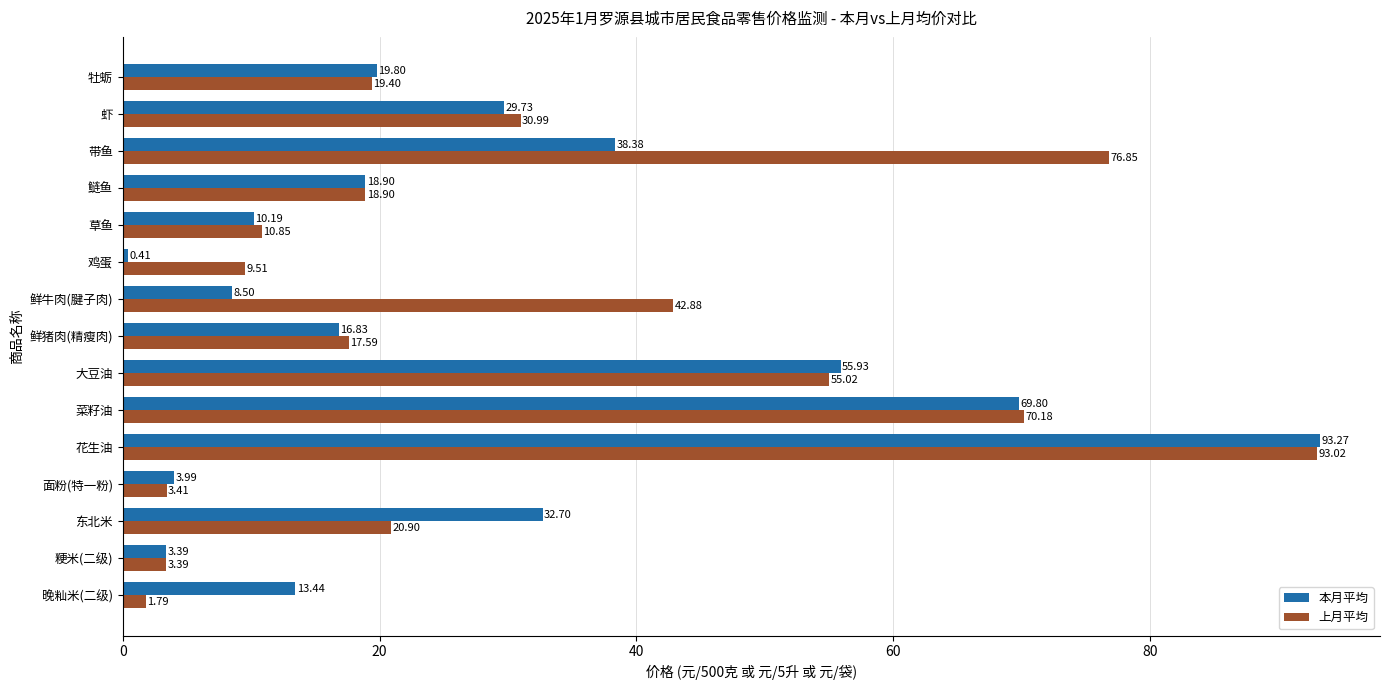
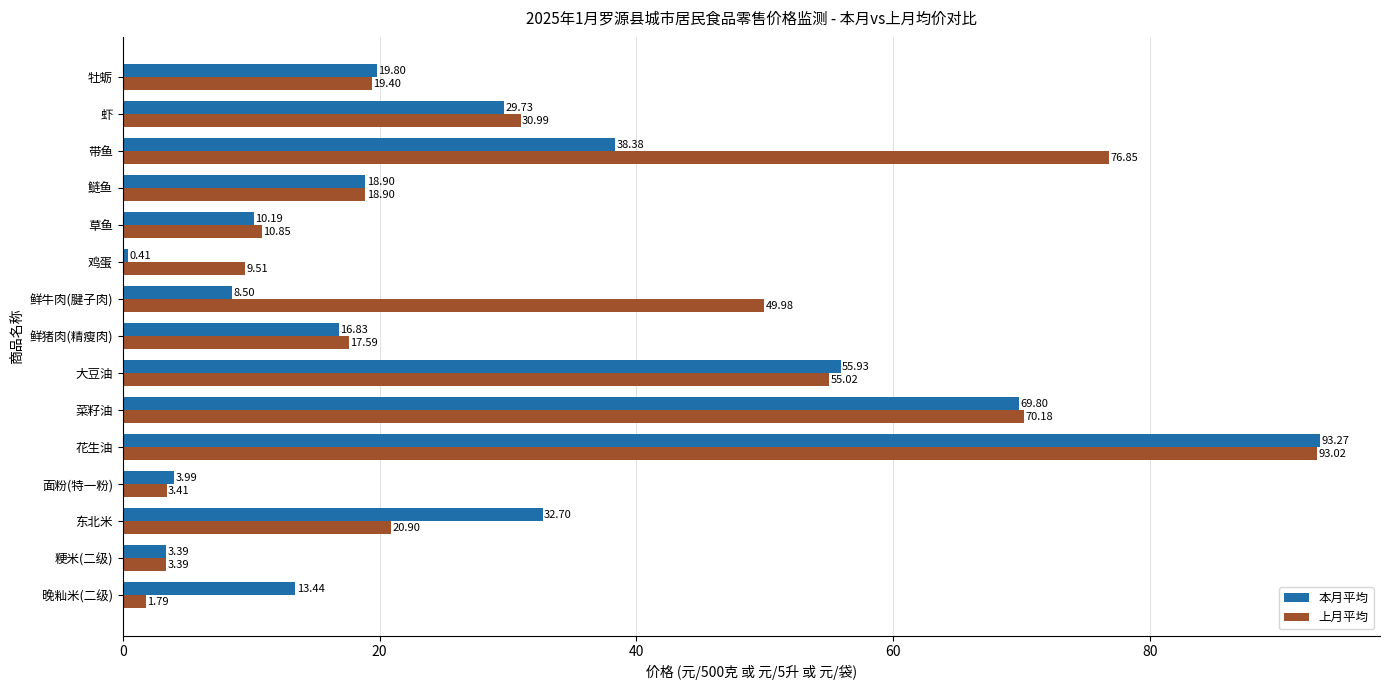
  {
    "本月平均": {
      "牡蛎": 19.80,
      "虾": 29.73,
      "带鱼": 38.38,
      "鲢鱼": 18.90,
      "草鱼": 10.19,
      "鸡蛋": 0.41,
      "鲜牛肉(腱子肉)": 8.50,
      "鲜猪肉(精瘦肉)": 16.83,
      "大豆油": 55.93,
      "菜籽油": 69.80,
      "花生油": 93.27,
      "面粉(特一粉)": 3.99,
      "东北米": 32.70,
      "粳米(二级)": 3.39,
      "晚籼米(二级)": 13.44
    },
    "上月平均": {
      "牡蛎": 19.40,
      "虾": 30.99,
      "带鱼": 76.85,
      "鲢鱼": 18.90,
      "草鱼": 10.85,
      "鸡蛋": 9.51,
-     "鲜牛肉(腱子肉)": 42.88,
+     "鲜牛肉(腱子肉)": 49.98,
      "鲜猪肉(精瘦肉)": 17.59,
      "大豆油": 55.02,
      "菜籽油": 70.18,
      "花生油": 93.02,
      "面粉(特一粉)": 3.41,
      "东北米": 20.90,
      "粳米(二级)": 3.39,
      "晚籼米(二级)": 1.79
    }
  }
